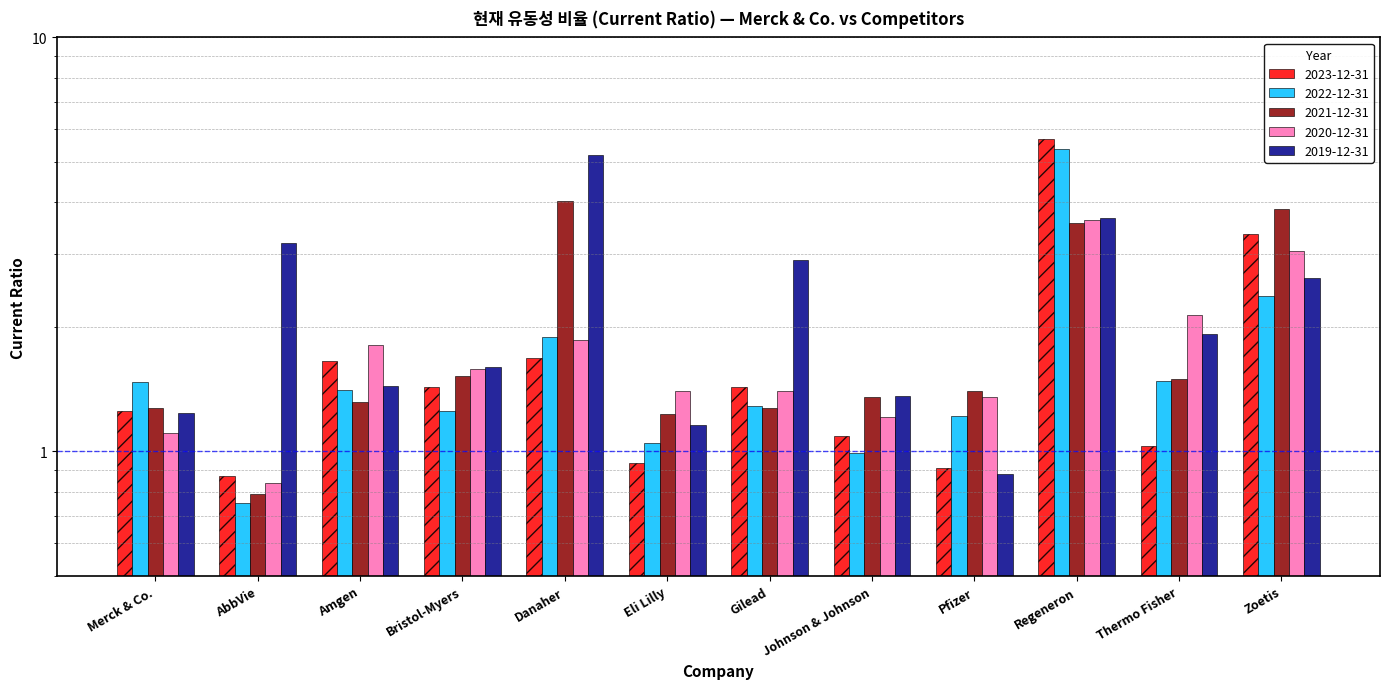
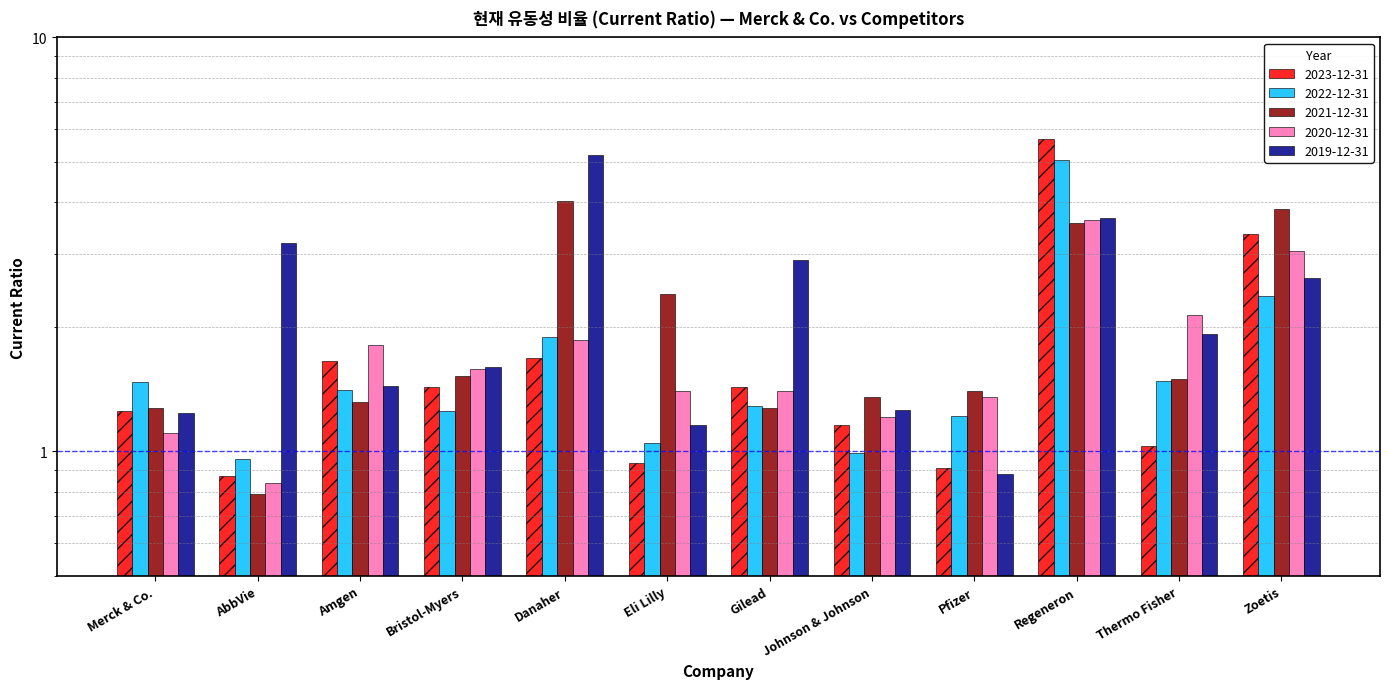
  {
    "2023-12-31": {
      "Merck & Co.": 1.25,
      "AbbVie": 0.87,
      "Amgen": 1.65,
      "Bristol-Myers": 1.43,
      "Danaher": 1.68,
      "Eli Lilly": 0.94,
      "Gilead": 1.43,
-     "Johnson & Johnson": 1.09,
+     "Johnson & Johnson": 1.16,
      "Pfizer": 0.91,
      "Regeneron": 5.7,
      "Thermo Fisher": 1.03,
      "Zoetis": 3.4
    },
    "2022-12-31": {
      "Merck & Co.": 1.47,
-     "AbbVie": 0.75,
+     "AbbVie": 0.96,
      "Amgen": 1.41,
      "Bristol-Myers": 1.25,
      "Danaher": 1.9,
      "Eli Lilly": 1.05,
      "Gilead": 1.29,
      "Johnson & Johnson": 0.99,
      "Pfizer": 1.22,
-     "Regeneron": 5.4,
+     "Regeneron": 5.1,
      "Thermo Fisher": 1.48,
      "Zoetis": 2.4
    },
    "2021-12-31": {
      "Merck & Co.": 1.27,
      "AbbVie": 0.79,
      "Amgen": 1.32,
      "Bristol-Myers": 1.52,
      "Danaher": 4.0,
-     "Eli Lilly": 1.23,
+     "Eli Lilly": 2.4,
      "Gilead": 1.27,
      "Johnson & Johnson": 1.35,
      "Pfizer": 1.40,
      "Regeneron": 3.6,
      "Thermo Fisher": 1.50,
      "Zoetis": 3.9
    },
    "2020-12-31": {
      "Merck & Co.": 1.11,
      "AbbVie": 0.84,
      "Amgen": 1.8,
      "Bristol-Myers": 1.58,
      "Danaher": 1.9,
      "Eli Lilly": 1.40,
      "Gilead": 1.40,
      "Johnson & Johnson": 1.21,
      "Pfizer": 1.35,
      "Regeneron": 3.6,
      "Thermo Fisher": 2.1,
      "Zoetis": 3.1
    },
    "2019-12-31": {
      "Merck & Co.": 1.24,
      "AbbVie": 3.2,
      "Amgen": 1.44,
      "Bristol-Myers": 1.60,
      "Danaher": 5.2,
      "Eli Lilly": 1.16,
      "Gilead": 2.9,
-     "Johnson & Johnson": 1.36,
+     "Johnson & Johnson": 1.26,
      "Pfizer": 0.88,
      "Regeneron": 3.7,
      "Thermo Fisher": 1.9,
      "Zoetis": 2.6
    }
  }
